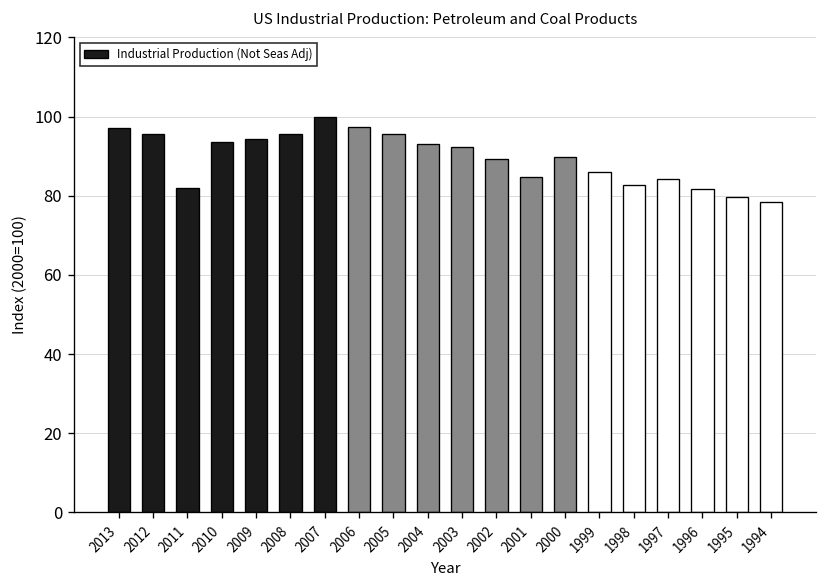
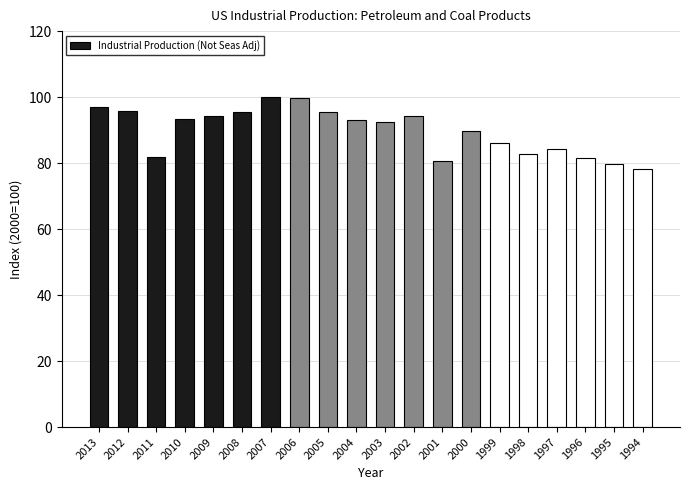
  {
    "2013": 97,
    "2012": 96,
    "2011": 82,
    "2010": 93,
    "2009": 94,
    "2008": 96,
    "2007": 100,
-   "2006": 97,
+   "2006": 100,
    "2005": 96,
    "2004": 93,
    "2003": 92,
-   "2002": 89,
-   "2001": 85,
+   "2002": 94,
+   "2001": 81,
    "2000": 90,
    "1999": 86,
    "1998": 83,
    "1997": 84,
    "1996": 82,
    "1995": 80,
    "1994": 78
  }
